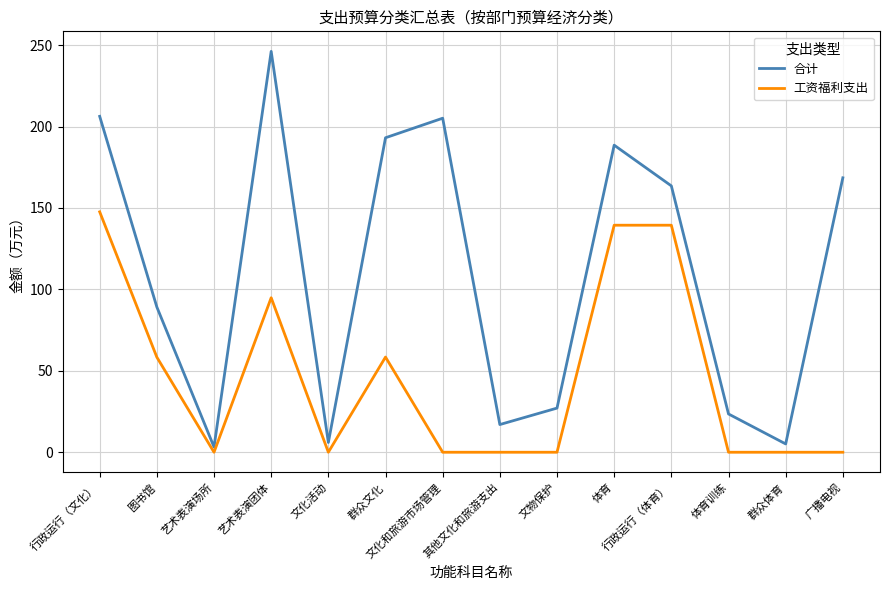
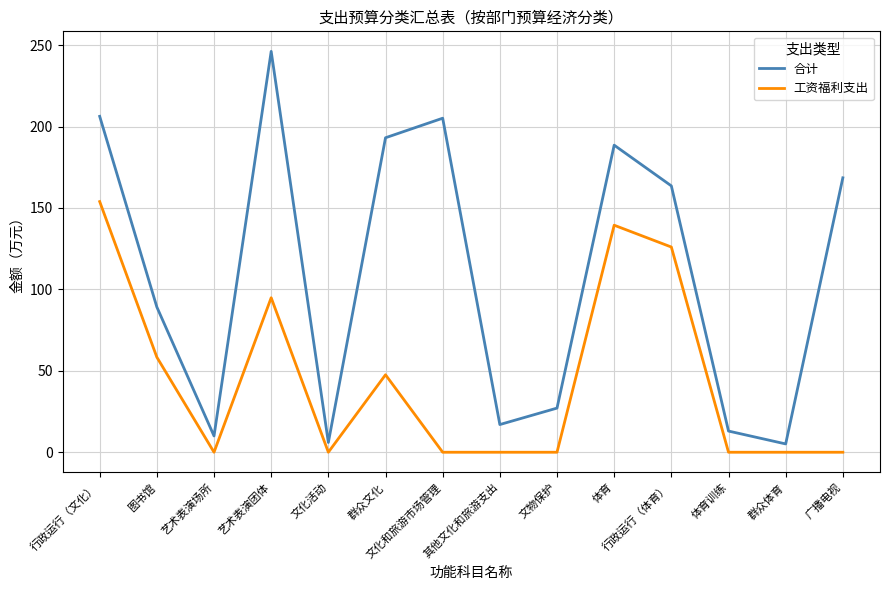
  {
    "合计": {
      "行政运行（文化）": 206,
      "图书馆": 89,
-     "艺术表演场所": 3,
+     "艺术表演场所": 10,
      "艺术表演团体": 246,
      "文化活动": 6,
      "群众文化": 193,
      "文化和旅游市场管理": 205,
      "其他文化和旅游支出": 17,
      "文物保护": 27,
      "体育": 189,
      "行政运行（体育）": 164,
-     "体育训练": 24,
+     "体育训练": 13,
      "群众体育": 5,
      "广播电视": 169
    },
    "工资福利支出": {
-     "行政运行（文化）": 148,
+     "行政运行（文化）": 154,
      "图书馆": 58,
      "艺术表演场所": 0,
      "艺术表演团体": 95,
      "文化活动": 0,
-     "群众文化": 58,
+     "群众文化": 48,
      "文化和旅游市场管理": 0,
      "其他文化和旅游支出": 0,
      "文物保护": 0,
      "体育": 139,
-     "行政运行（体育）": 139,
+     "行政运行（体育）": 126,
      "体育训练": 0,
      "群众体育": 0,
      "广播电视": 0
    }
  }
